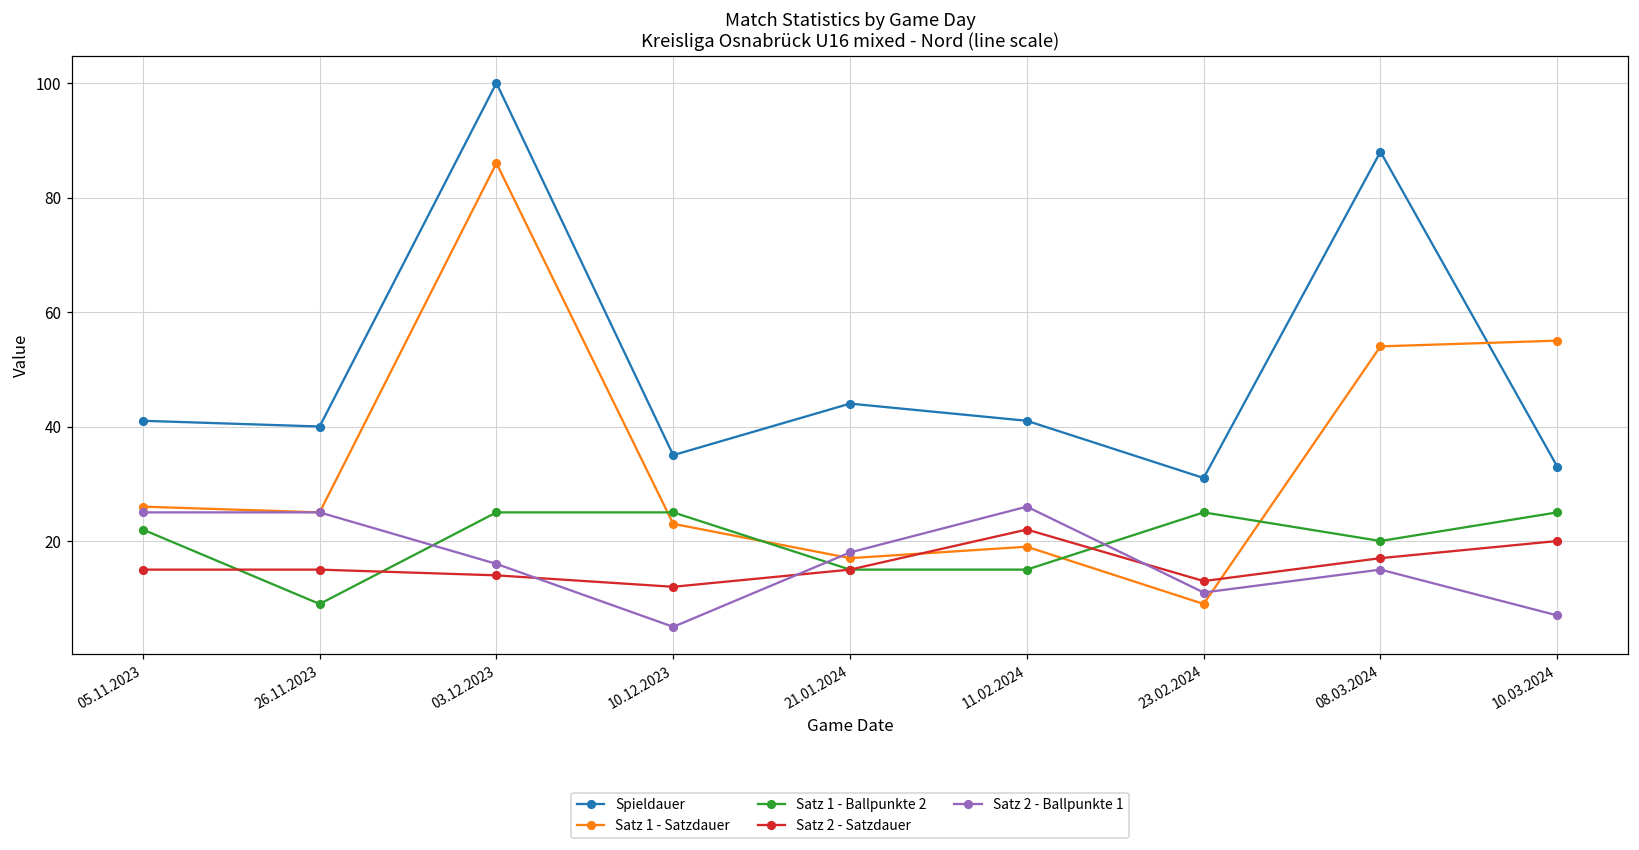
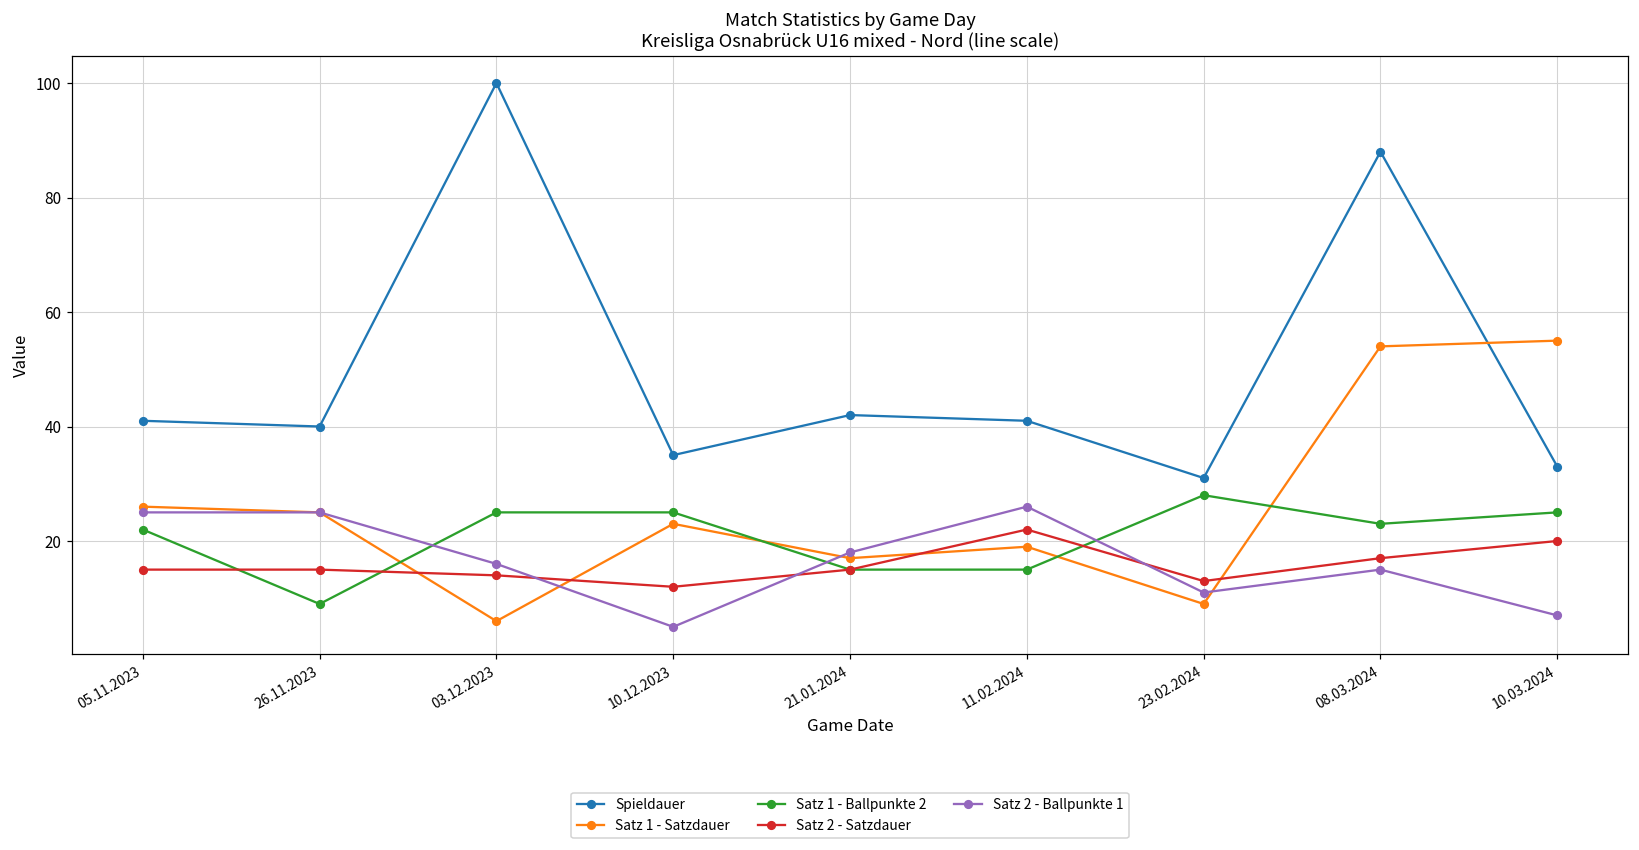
  {
    "Spieldauer": {
      "05.11.2023": 41,
      "26.11.2023": 40,
      "03.12.2023": 100,
      "10.12.2023": 35,
-     "21.01.2024": 44,
+     "21.01.2024": 42,
      "11.02.2024": 41,
      "23.02.2024": 31,
      "08.03.2024": 88,
      "10.03.2024": 33
    },
    "Satz 1 - Satzdauer": {
      "05.11.2023": 26,
-     "03.12.2023": 86,
+     "03.12.2023": 6,
      "10.12.2023": 23,
      "21.01.2024": 17,
      "11.02.2024": 19,
      "23.02.2024": 9,
      "08.03.2024": 54,
      "10.03.2024": 55
    },
    "Satz 1 - Ballpunkte 2": {
      "05.11.2023": 22,
      "26.11.2023": 9,
      "03.12.2023": 25,
      "10.12.2023": 25,
      "11.02.2024": 15,
-     "23.02.2024": 25,
-     "08.03.2024": 20,
+     "23.02.2024": 28,
+     "08.03.2024": 23,
      "10.03.2024": 25
    },
    "Satz 2 - Satzdauer": {
      "05.11.2023": 15,
      "26.11.2023": 15,
      "03.12.2023": 14,
      "10.12.2023": 12,
      "11.02.2024": 22,
      "23.02.2024": 13,
      "08.03.2024": 17,
      "10.03.2024": 20
    },
    "Satz 2 - Ballpunkte 1": {
      "05.11.2023": 25,
      "03.12.2023": 16,
      "10.12.2023": 5,
      "21.01.2024": 18,
      "11.02.2024": 26,
      "23.02.2024": 11,
      "08.03.2024": 15,
      "10.03.2024": 7
    }
  }
